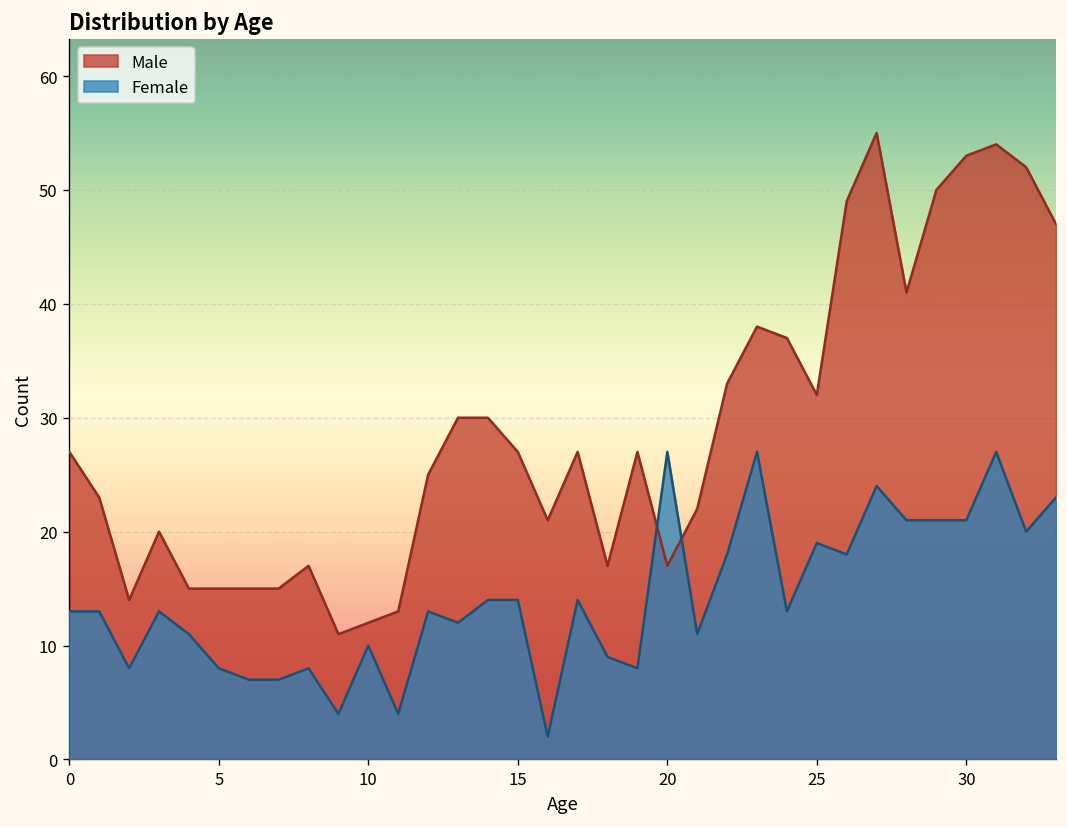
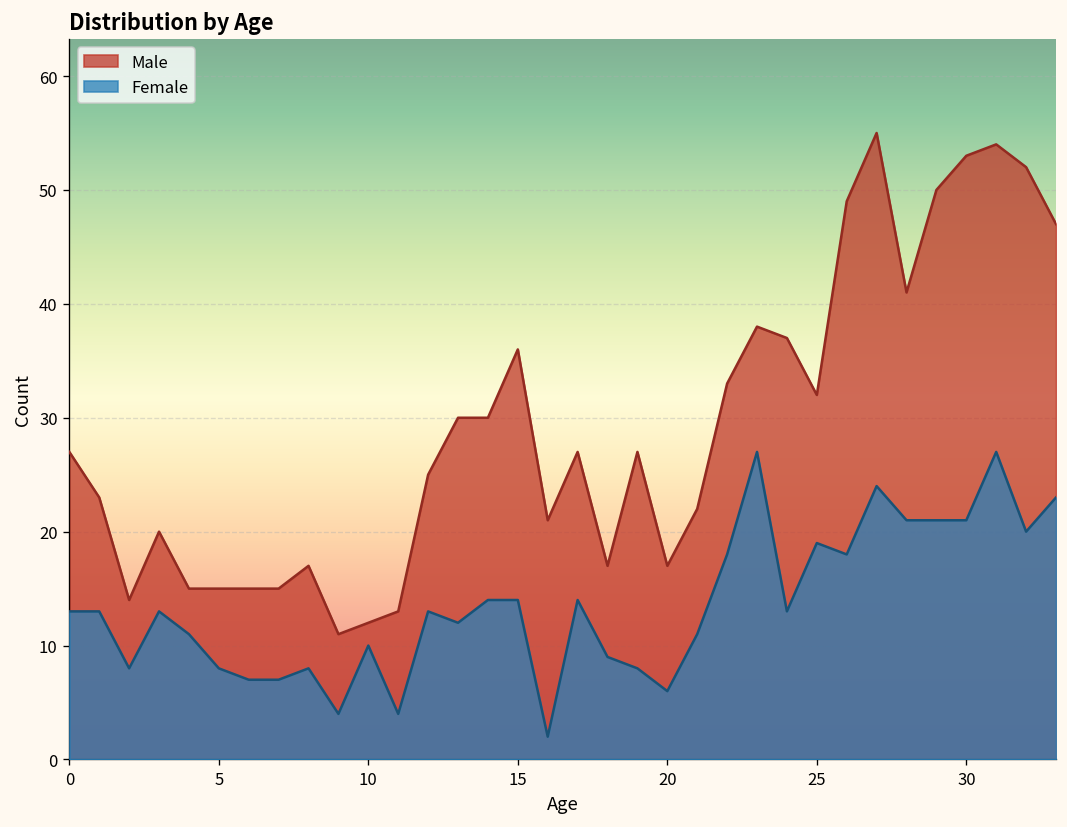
  {
    "Male": {
      "0": 27,
      "5": 15,
      "10": 12,
-     "15": 27,
+     "15": 36,
      "20": 17,
      "25": 32,
      "30": 53
    },
    "Female": {
      "0": 13,
      "5": 8,
      "10": 10,
      "15": 14,
-     "20": 27,
+     "20": 6,
      "25": 19,
      "30": 21
    }
  }
